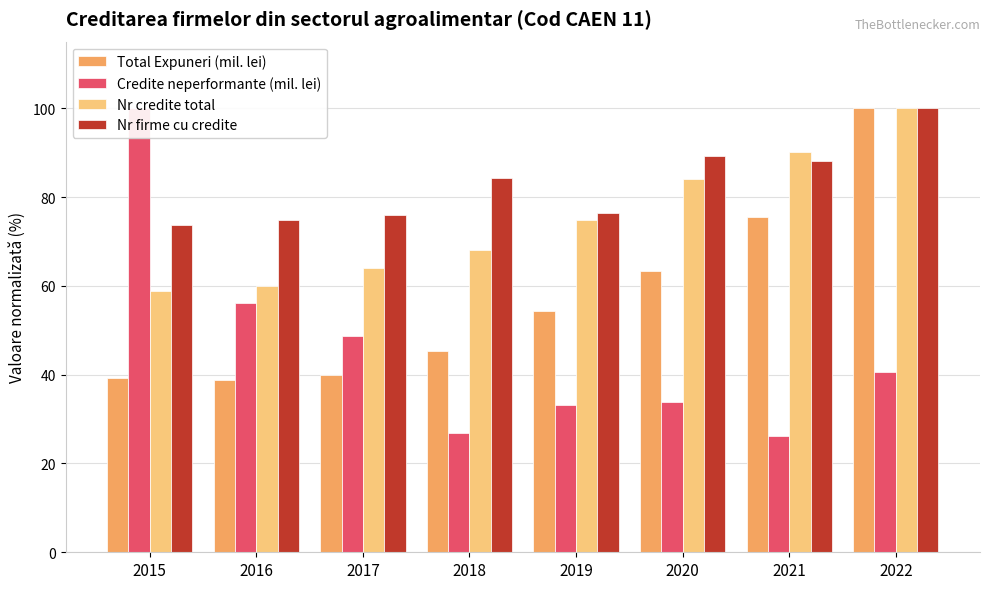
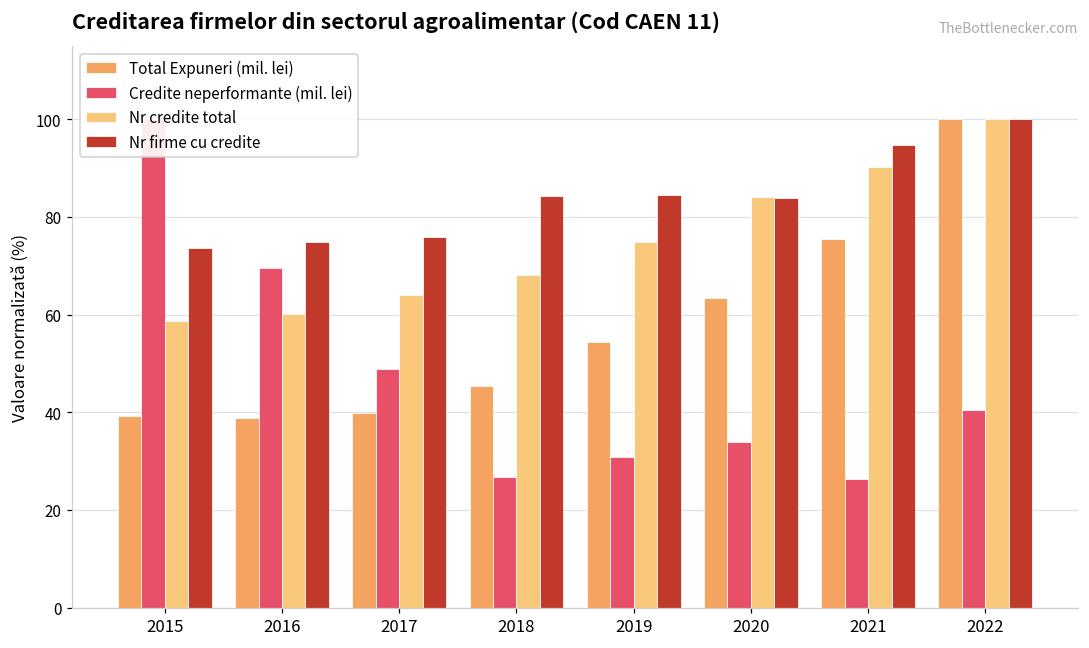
  {
    "Credite neperformante (mil. lei)": {
-     "2016": 56,
+     "2016": 70,
      "2017": 49,
      "2018": 27,
-     "2019": 33,
+     "2019": 31,
      "2020": 34,
      "2021": 26,
      "2022": 40
    },
    "Nr firme cu credite": {
      "2015": 74,
      "2016": 75,
      "2017": 76,
      "2018": 84,
-     "2019": 76,
-     "2020": 89,
-     "2021": 88,
+     "2019": 84,
+     "2020": 84,
+     "2021": 95,
      "2022": 100
    }
  }
